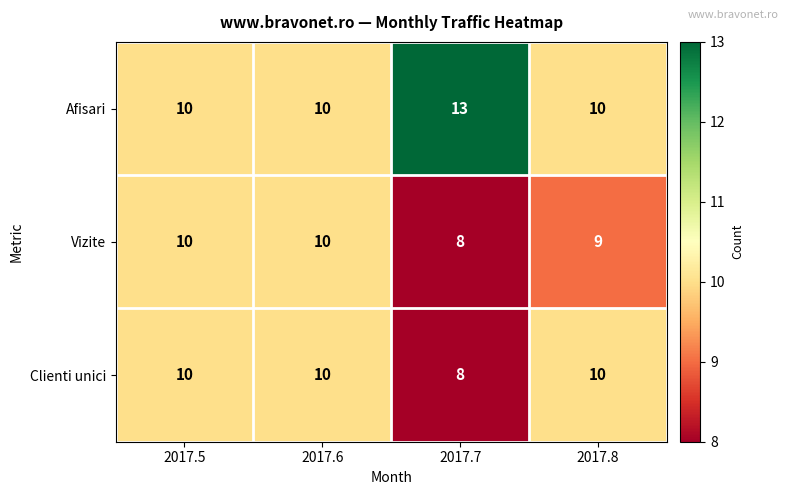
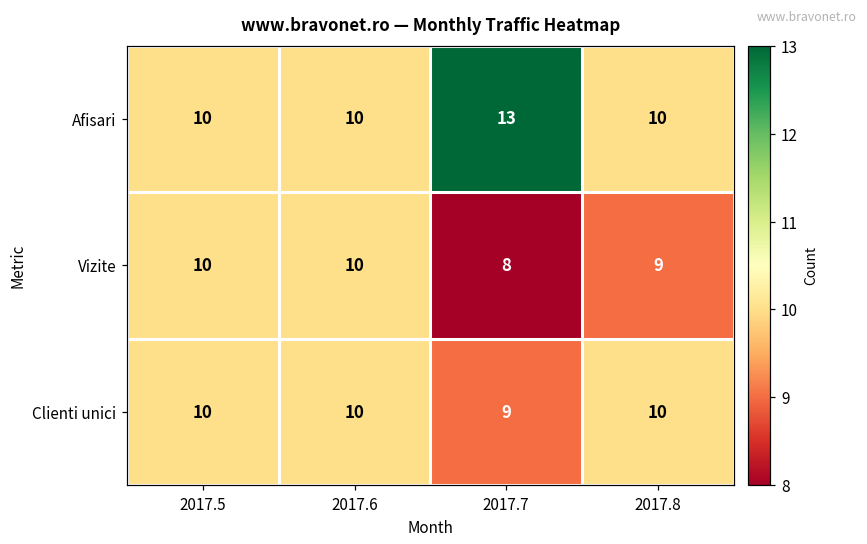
  {
    "Afisari": {
      "2017.5": 10,
      "2017.6": 10,
      "2017.7": 13,
      "2017.8": 10
    },
    "Vizite": {
      "2017.5": 10,
      "2017.6": 10,
      "2017.7": 8,
      "2017.8": 9
    },
    "Clienti unici": {
      "2017.5": 10,
      "2017.6": 10,
-     "2017.7": 8,
+     "2017.7": 9,
      "2017.8": 10
    }
  }
